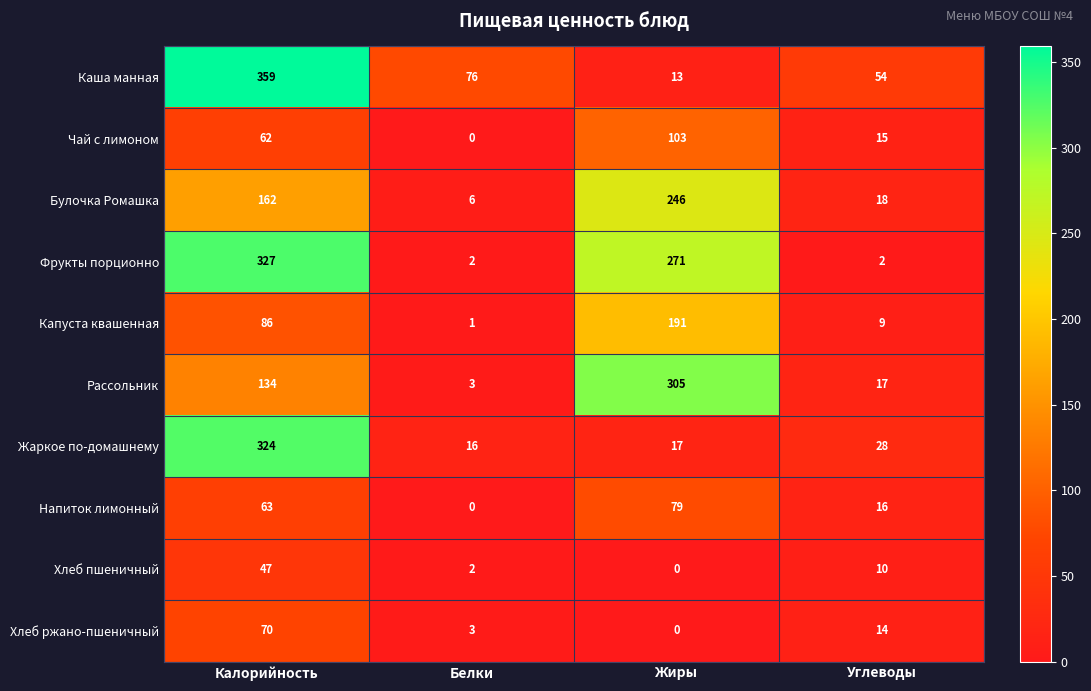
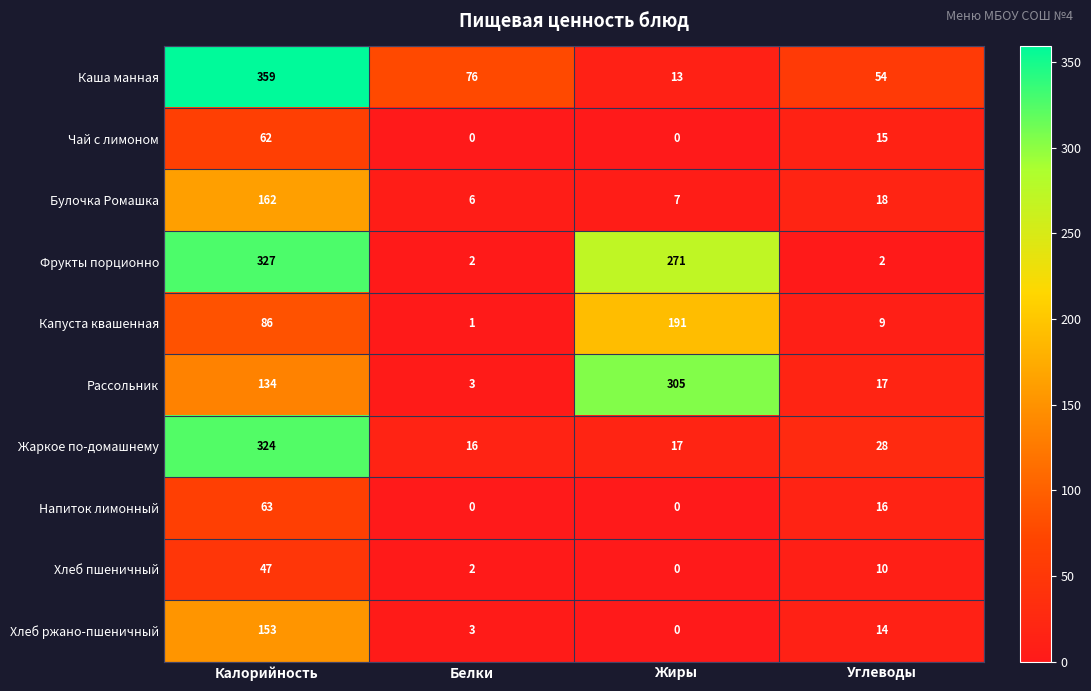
  {
    "Каша манная": {
      "Калорийность": 359,
      "Белки": 76,
      "Жиры": 13,
      "Углеводы": 54
    },
    "Чай с лимоном": {
      "Калорийность": 62,
      "Белки": 0,
-     "Жиры": 103,
+     "Жиры": 0,
      "Углеводы": 15
    },
    "Булочка Ромашка": {
      "Калорийность": 162,
      "Белки": 6,
-     "Жиры": 246,
+     "Жиры": 7,
      "Углеводы": 18
    },
    "Фрукты порционно": {
      "Калорийность": 327,
      "Белки": 2,
      "Жиры": 271,
      "Углеводы": 2
    },
    "Капуста квашенная": {
      "Калорийность": 86,
      "Белки": 1,
      "Жиры": 191,
      "Углеводы": 9
    },
    "Рассольник": {
      "Калорийность": 134,
      "Белки": 3,
      "Жиры": 305,
      "Углеводы": 17
    },
    "Жаркое по-домашнему": {
      "Калорийность": 324,
      "Белки": 16,
      "Жиры": 17,
      "Углеводы": 28
    },
    "Напиток лимонный": {
      "Калорийность": 63,
      "Белки": 0,
-     "Жиры": 79,
+     "Жиры": 0,
      "Углеводы": 16
    },
    "Хлеб пшеничный": {
      "Калорийность": 47,
      "Белки": 2,
      "Жиры": 0,
      "Углеводы": 10
    },
    "Хлеб ржано-пшеничный": {
-     "Калорийность": 70,
+     "Калорийность": 153,
      "Белки": 3,
      "Жиры": 0,
      "Углеводы": 14
    }
  }
